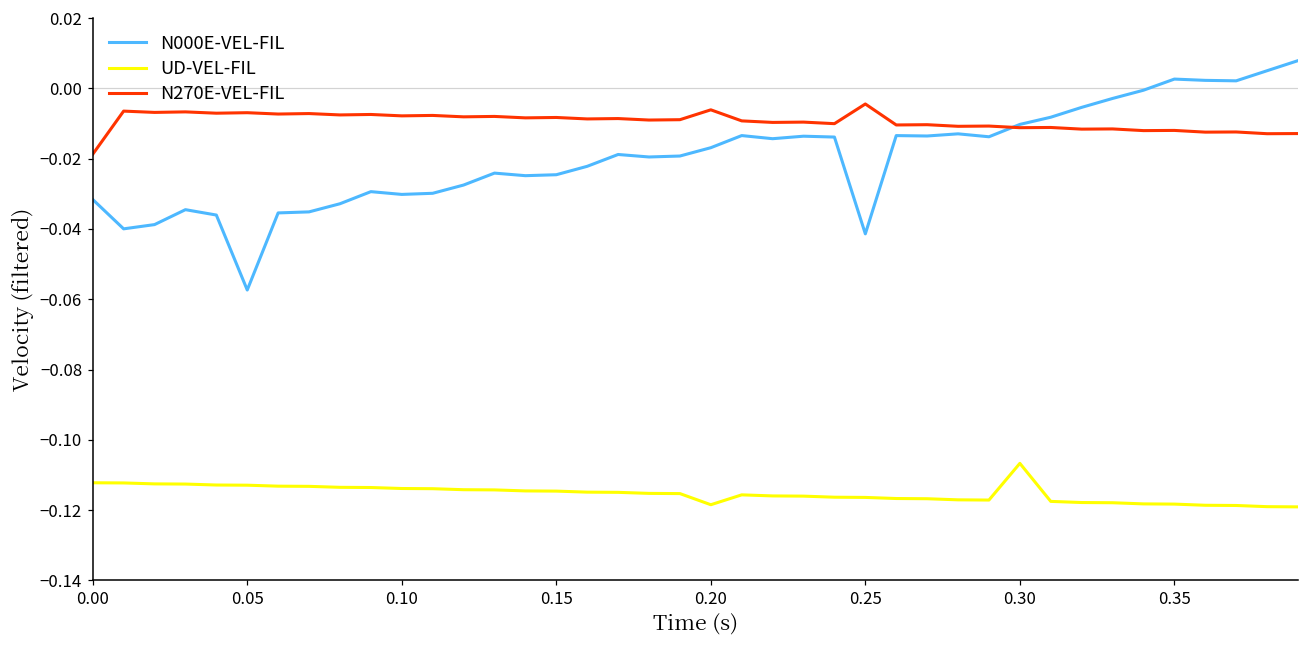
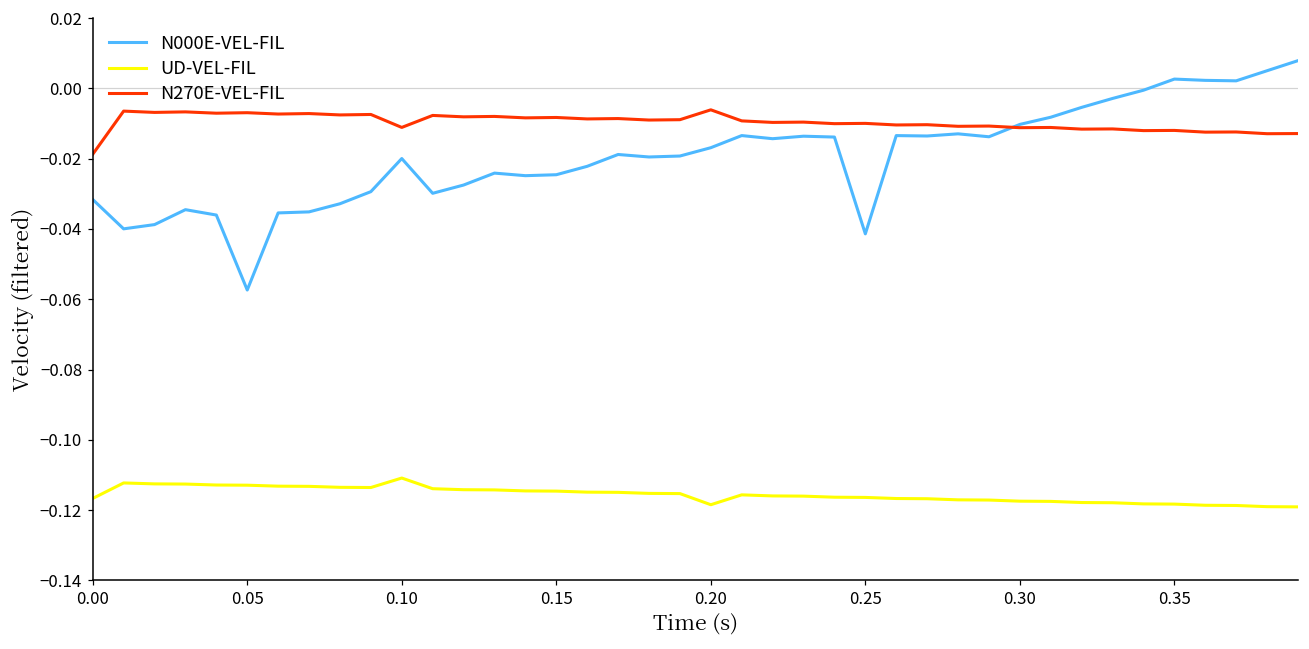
  {
    "N000E-VEL-FIL": {
      "0.00": -0.032,
      "0.05": -0.057,
-     "0.10": -0.030,
+     "0.10": -0.020,
      "0.15": -0.025,
      "0.20": -0.017,
      "0.25": -0.041,
      "0.30": -0.010,
      "0.35": 0.003
    },
    "UD-VEL-FIL": {
-     "0.00": -0.112,
+     "0.00": -0.117,
      "0.05": -0.113,
-     "0.10": -0.114,
+     "0.10": -0.111,
      "0.15": -0.115,
      "0.20": -0.118,
      "0.25": -0.116,
-     "0.30": -0.107,
+     "0.30": -0.117,
      "0.35": -0.118
    },
    "N270E-VEL-FIL": {
      "0.00": -0.019,
      "0.05": -0.007,
-     "0.10": -0.008,
+     "0.10": -0.011,
      "0.15": -0.008,
      "0.20": -0.006,
-     "0.25": -0.004,
+     "0.25": -0.010,
      "0.30": -0.011,
      "0.35": -0.012
    }
  }
